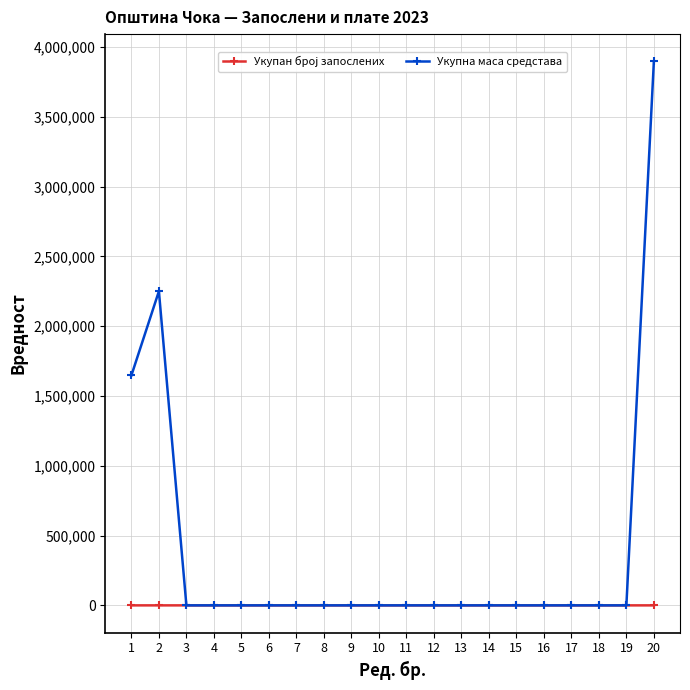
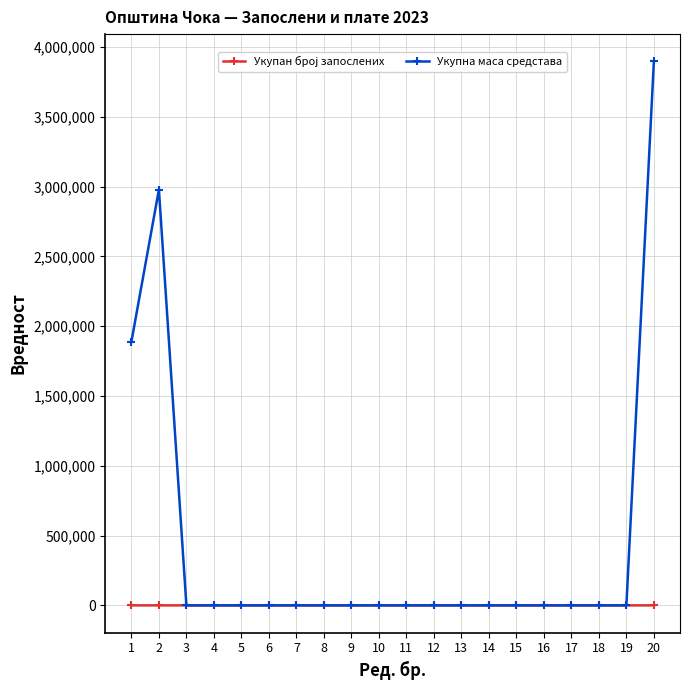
  {
    "Укупан број запослених": {
      "1": "0",
      "2": "0",
      "20": "0"
    },
    "Укупна маса средстава": {
-     "1": "1,650,000",
-     "2": "2,250,000",
+     "1": "1,890,000",
+     "2": "2,980,000",
      "20": "3,900,000"
    }
  }
